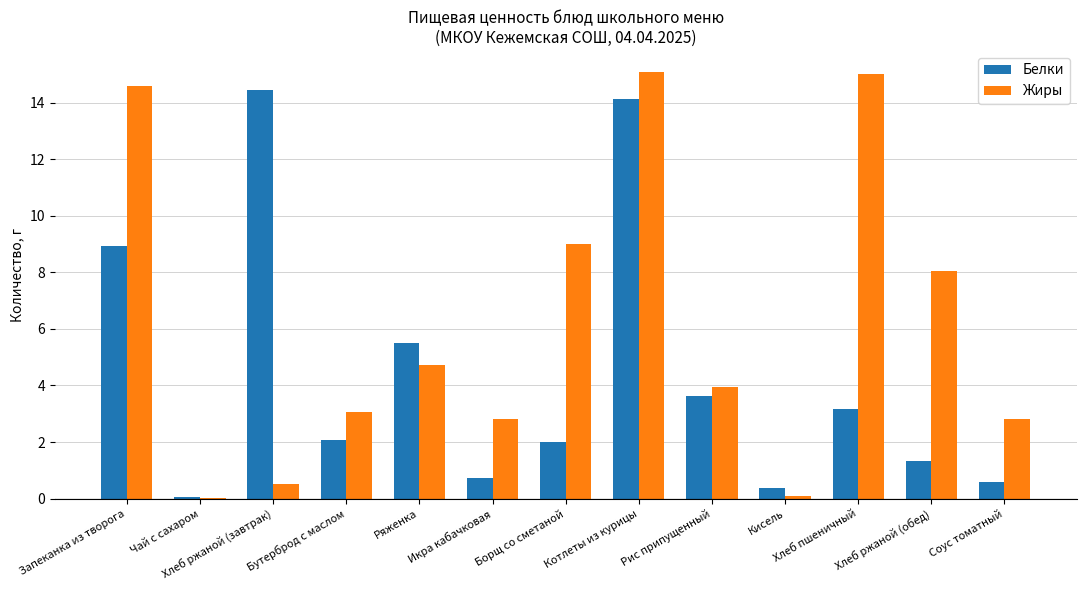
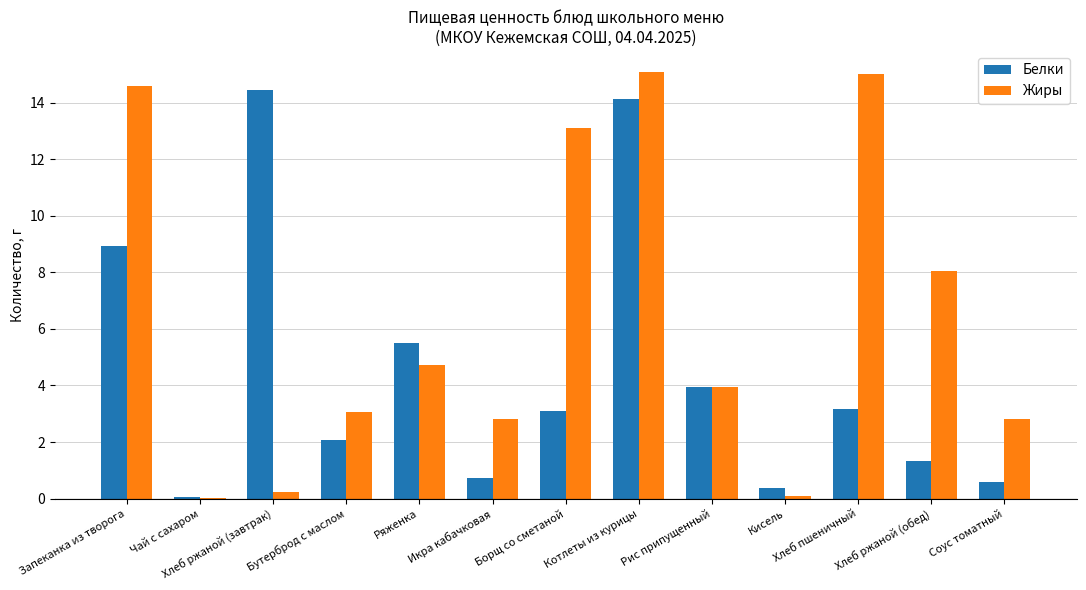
  {
    "Белки": {
      "Запеканка из творога": 8.9,
      "Хлеб ржаной (завтрак)": 14.4,
      "Бутерброд с маслом": 2.1,
      "Ряженка": 5.5,
      "Икра кабачковая": 0.7,
-     "Борщ со сметаной": 2.0,
+     "Борщ со сметаной": 3.1,
      "Котлеты из курицы": 14.1,
-     "Рис припущенный": 3.6,
+     "Рис припущенный": 4.0,
      "Кисель": 0.4,
      "Хлеб пшеничный": 3.2,
      "Хлеб ржаной (обед)": 1.3,
      "Соус томатный": 0.6
    },
    "Жиры": {
      "Запеканка из творога": 14.6,
-     "Хлеб ржаной (завтрак)": 0.5,
+     "Хлеб ржаной (завтрак)": 0.2,
      "Бутерброд с маслом": 3.1,
      "Ряженка": 4.7,
      "Икра кабачковая": 2.8,
-     "Борщ со сметаной": 9.0,
+     "Борщ со сметаной": 13.1,
      "Котлеты из курицы": 15.1,
      "Рис припущенный": 4.0,
      "Кисель": 0.1,
      "Хлеб пшеничный": 15.0,
      "Хлеб ржаной (обед)": 8.0,
      "Соус томатный": 2.8
    }
  }
